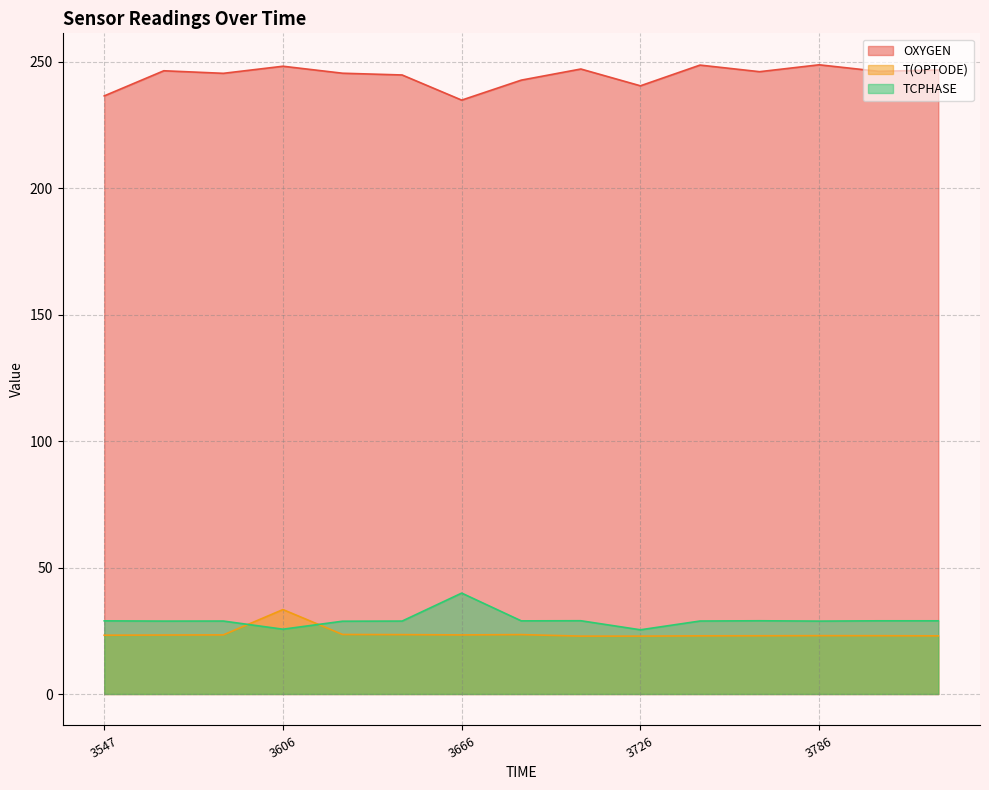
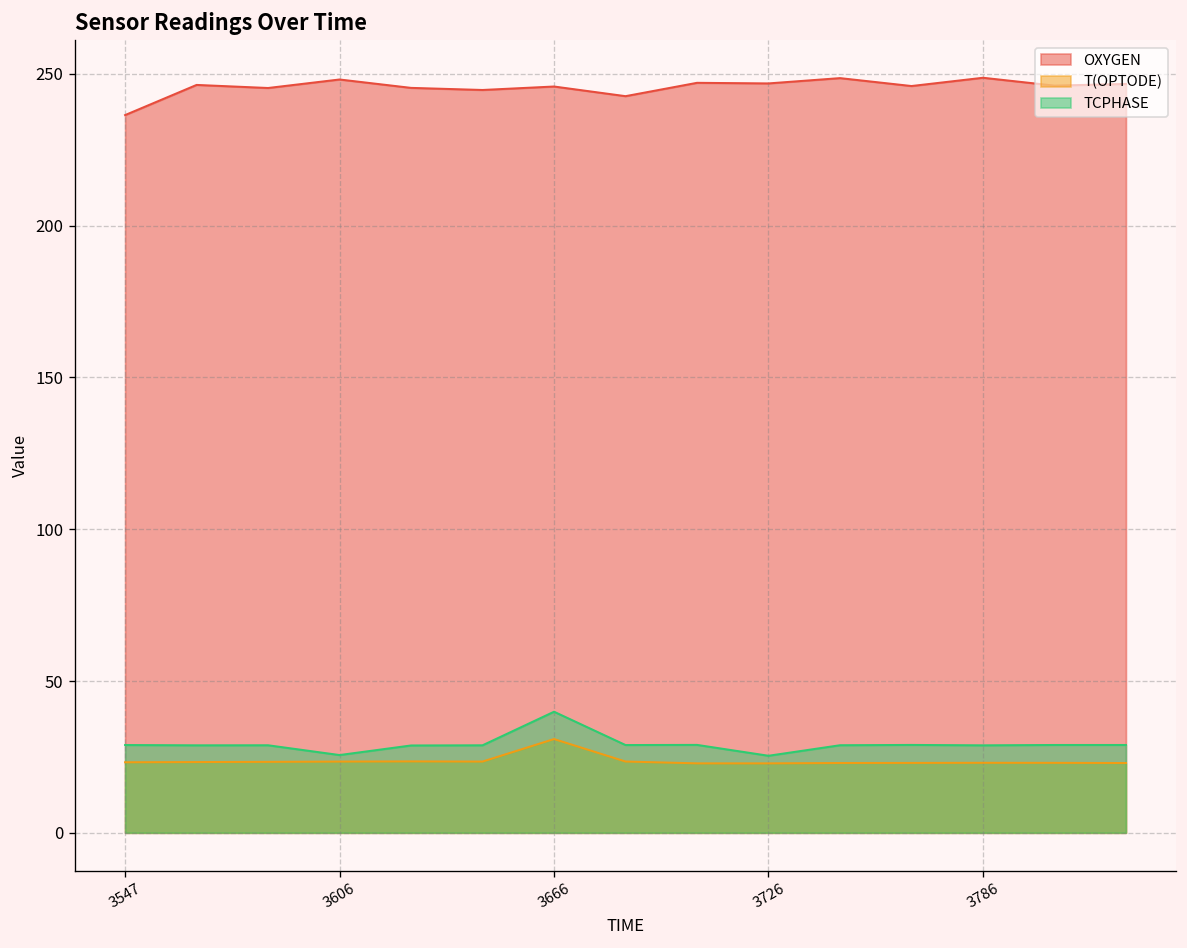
  {
    "OXYGEN": {
      "3547": 236,
      "3606": 248,
-     "3666": 235,
-     "3726": 240,
+     "3666": 246,
+     "3726": 247,
      "3786": 249
    },
    "T(OPTODE)": {
      "3547": 23,
-     "3606": 33,
-     "3666": 23,
+     "3606": 23,
+     "3666": 31,
      "3726": 23,
      "3786": 23
    },
    "TCPHASE": {
      "3547": 29,
      "3606": 26,
      "3666": 40,
      "3726": 25,
      "3786": 29
    }
  }
